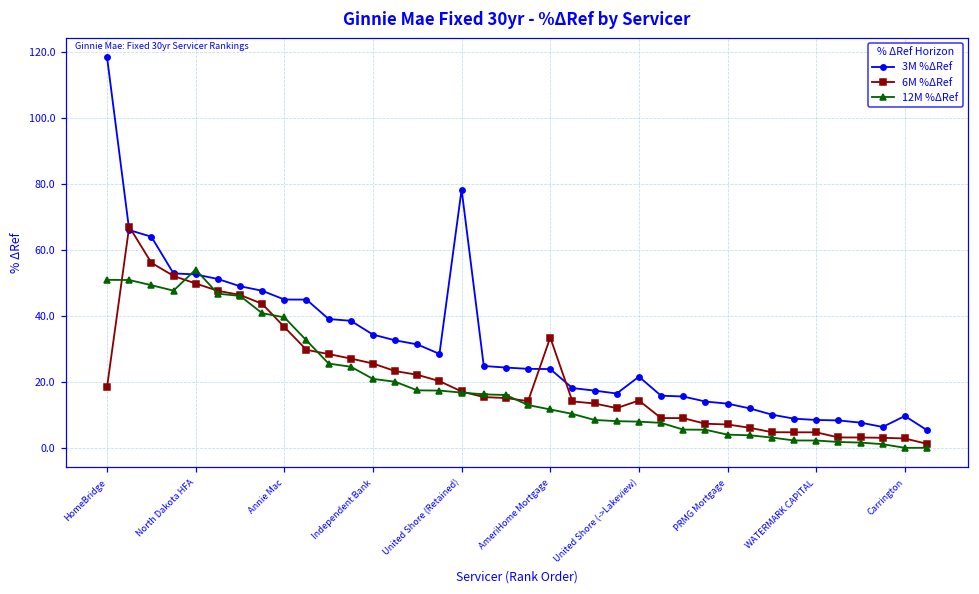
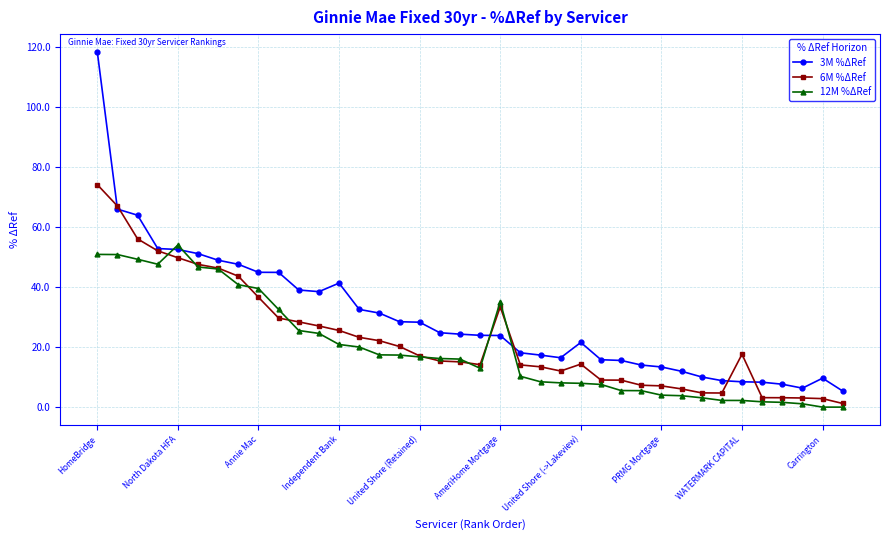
  {
    "3M %ΔRef": {
      "North Dakota HFA": 53,
      "Annie Mac": 45,
-     "Independent Bank": 34,
-     "United Shore (Retained)": 78,
+     "Independent Bank": 41,
+     "United Shore (Retained)": 28,
      "AmeriHome Mortgage": 24,
      "United Shore (->Lakeview)": 22,
      "PRMG Mortgage": 13,
      "WATERMARK CAPITAL": 9,
      "Carrington": 10
    },
    "6M %ΔRef": {
-     "HomeBridge": 18,
+     "HomeBridge": 74,
      "North Dakota HFA": 50,
      "Annie Mac": 37,
      "Independent Bank": 26,
      "AmeriHome Mortgage": 33,
      "United Shore (->Lakeview)": 14,
      "PRMG Mortgage": 7,
-     "WATERMARK CAPITAL": 5,
+     "WATERMARK CAPITAL": 18,
      "Carrington": 3
    },
    "12M %ΔRef": {
      "HomeBridge": 51,
      "North Dakota HFA": 54,
      "Annie Mac": 40,
      "Independent Bank": 21,
-     "AmeriHome Mortgage": 12,
+     "AmeriHome Mortgage": 35,
      "United Shore (->Lakeview)": 8,
      "PRMG Mortgage": 4,
      "WATERMARK CAPITAL": 2,
      "Carrington": 0
    }
  }
